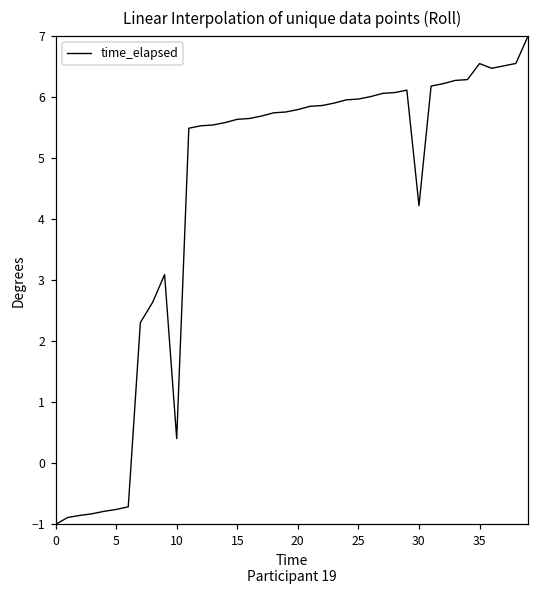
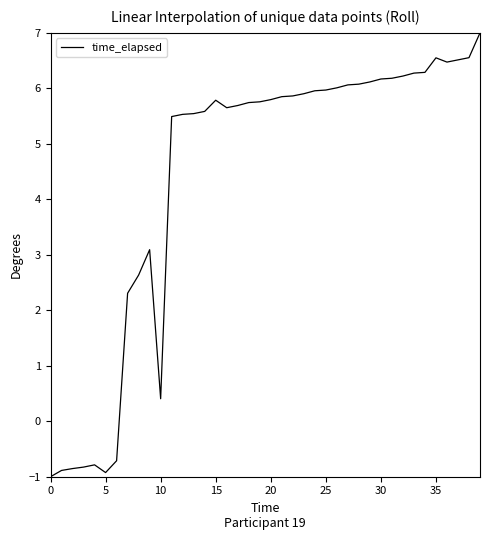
  {
    "0": -1.0,
-   "5": -0.8,
+   "5": -0.9,
    "10": 0.4,
-   "15": 5.6,
+   "15": 5.8,
    "20": 5.8,
    "25": 6.0,
-   "30": 4.2,
+   "30": 6.2,
    "35": 6.6
  }
